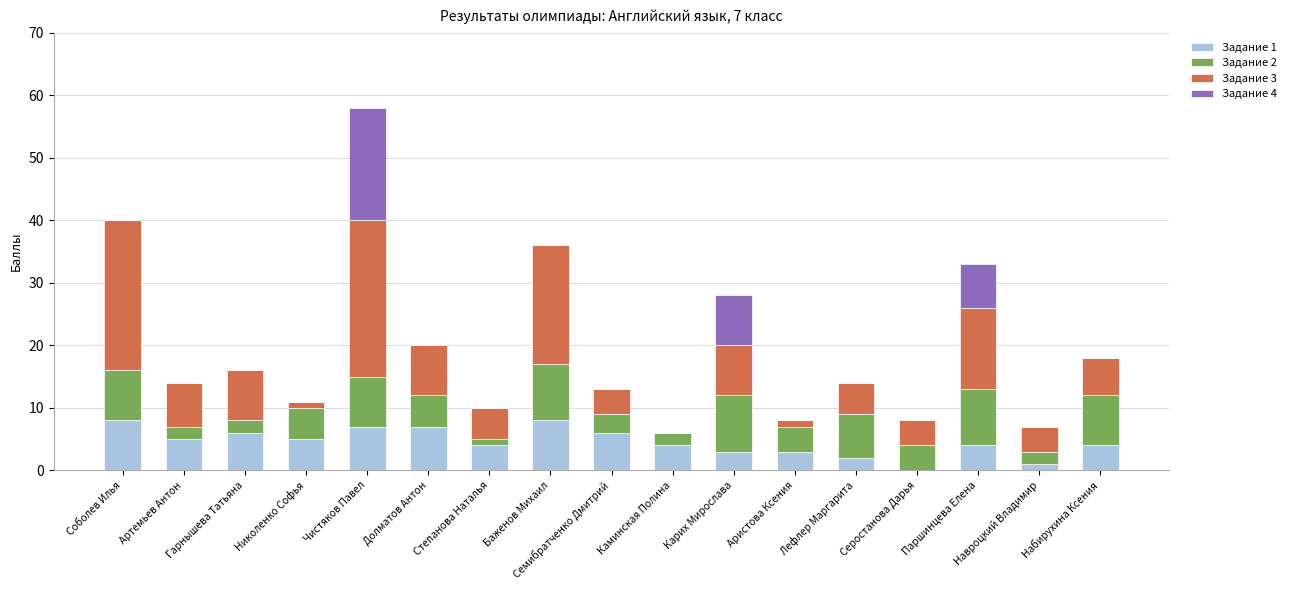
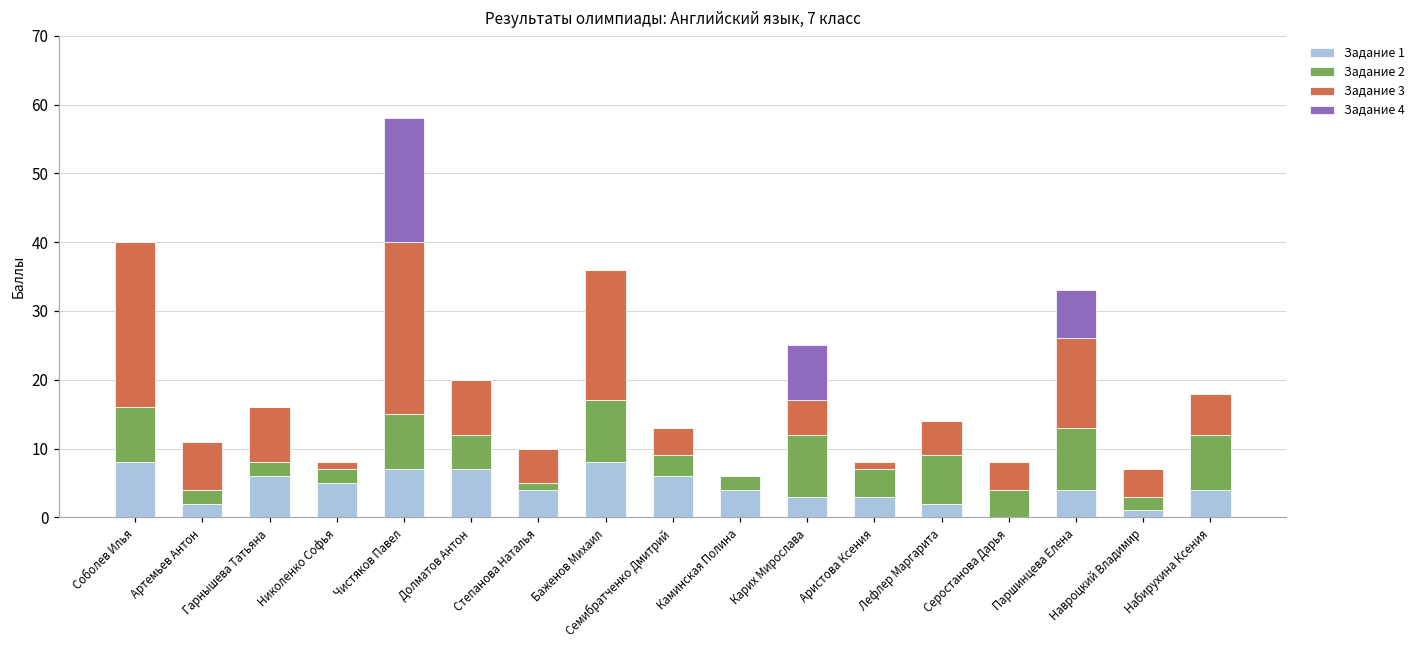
  {
    "Задание 1": {
      "Соболев Илья": 8,
-     "Артемьев Антон": 5,
+     "Артемьев Антон": 2,
      "Гарнышева Татьяна": 6,
      "Николенко Софья": 5,
      "Чистяков Павел": 7,
      "Долматов Антон": 7,
      "Степанова Наталья": 4,
      "Баженов Михаил": 8,
      "Семибратченко Дмитрий": 6,
      "Каминская Полина": 4,
      "Карих Мирослава": 3,
      "Аристова Ксения": 3,
      "Лефлер Маргарита": 2,
      "Серостанова Дарья": 0,
      "Паршинцева Елена": 4,
      "Навроцкий Владимир": 1,
      "Набирухина Ксения": 4
    },
    "Задание 2": {
      "Соболев Илья": 8,
      "Артемьев Антон": 2,
      "Гарнышева Татьяна": 2,
-     "Николенко Софья": 5,
+     "Николенко Софья": 2,
      "Чистяков Павел": 8,
      "Долматов Антон": 5,
      "Степанова Наталья": 1,
      "Баженов Михаил": 9,
      "Семибратченко Дмитрий": 3,
      "Каминская Полина": 2,
      "Карих Мирослава": 9,
      "Аристова Ксения": 4,
      "Лефлер Маргарита": 7,
      "Серостанова Дарья": 4,
      "Паршинцева Елена": 9,
      "Навроцкий Владимир": 2,
      "Набирухина Ксения": 8
    },
    "Задание 3": {
      "Соболев Илья": 24,
      "Артемьев Антон": 7,
      "Гарнышева Татьяна": 8,
      "Николенко Софья": 1,
      "Чистяков Павел": 25,
      "Долматов Антон": 8,
      "Степанова Наталья": 5,
      "Баженов Михаил": 19,
      "Семибратченко Дмитрий": 4,
      "Каминская Полина": 0,
-     "Карих Мирослава": 8,
+     "Карих Мирослава": 5,
      "Аристова Ксения": 1,
      "Лефлер Маргарита": 5,
      "Серостанова Дарья": 4,
      "Паршинцева Елена": 13,
      "Навроцкий Владимир": 4,
      "Набирухина Ксения": 6
    },
    "Задание 4": {
      "Соболев Илья": 0,
      "Артемьев Антон": 0,
      "Гарнышева Татьяна": 0,
      "Николенко Софья": 0,
      "Чистяков Павел": 18,
      "Долматов Антон": 0,
      "Степанова Наталья": 0,
      "Баженов Михаил": 0,
      "Семибратченко Дмитрий": 0,
      "Каминская Полина": 0,
      "Карих Мирослава": 8,
      "Аристова Ксения": 0,
      "Лефлер Маргарита": 0,
      "Серостанова Дарья": 0,
      "Паршинцева Елена": 7,
      "Навроцкий Владимир": 0,
      "Набирухина Ксения": 0
    }
  }
